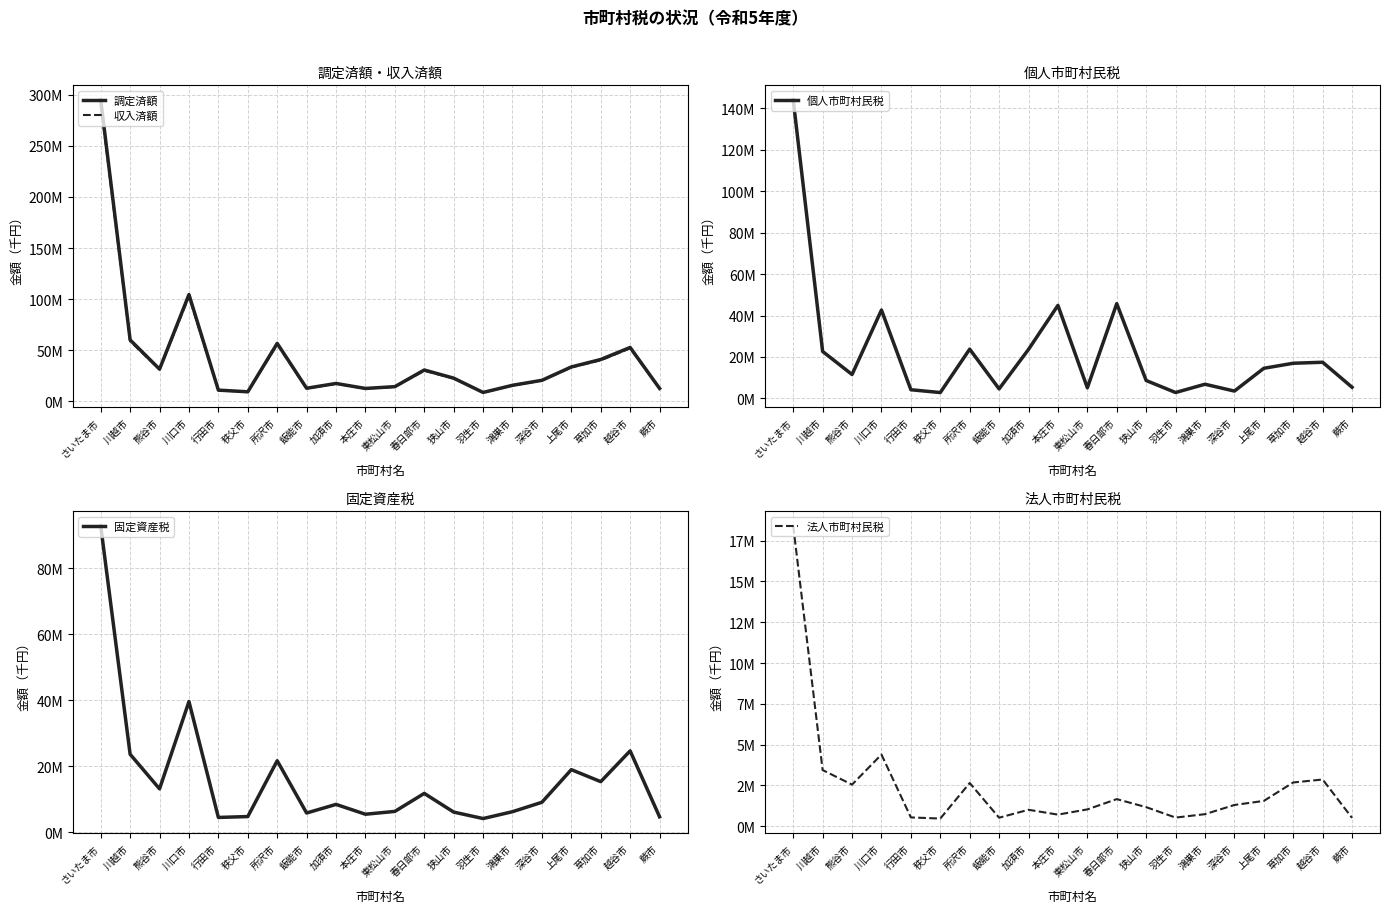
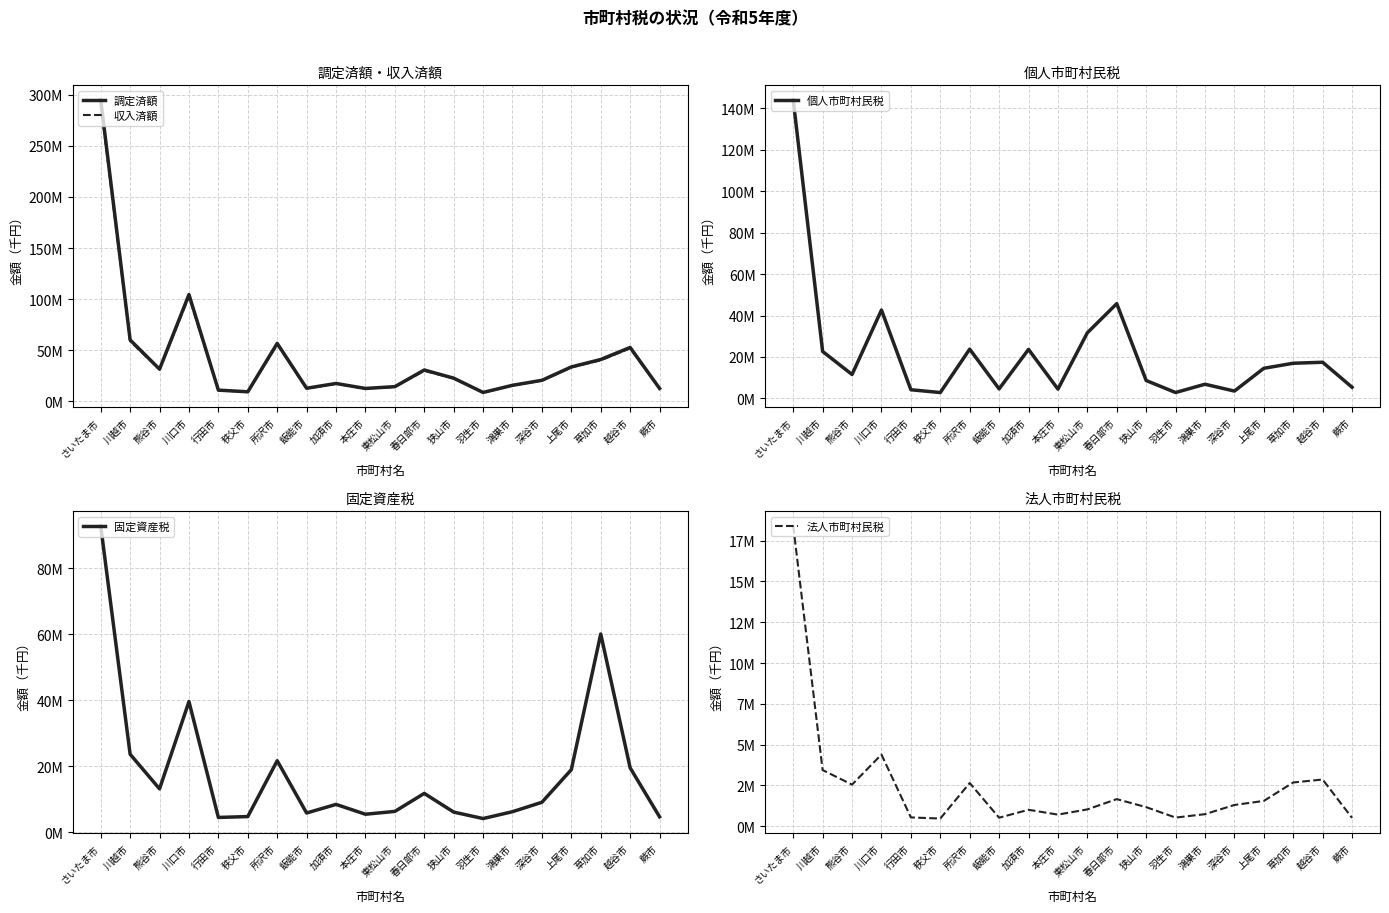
  {
    "個人市町村民税": {
      "川越市": 23000000,
      "熊谷市": 12000000,
      "川口市": 43000000,
      "行田市": 4000000,
      "秩父市": 3000000,
      "所沢市": 24000000,
      "飯能市": 5000000,
      "加須市": 24000000,
-     "本庄市": 45000000,
-     "東松山市": 5000000,
+     "本庄市": 4000000,
+     "東松山市": 32000000,
      "春日部市": 46000000,
      "狭山市": 9000000,
      "羽生市": 3000000,
      "鴻巣市": 7000000,
      "深谷市": 4000000,
      "上尾市": 15000000,
      "草加市": 17000000,
      "越谷市": 17000000,
      "蕨市": 5000000
    },
    "固定資産税": {
      "川越市": 24000000,
      "熊谷市": 13000000,
      "川口市": 40000000,
      "行田市": 4000000,
      "秩父市": 5000000,
      "所沢市": 22000000,
      "飯能市": 6000000,
      "加須市": 8000000,
      "本庄市": 5000000,
      "東松山市": 6000000,
      "春日部市": 12000000,
      "狭山市": 6000000,
      "羽生市": 4000000,
      "鴻巣市": 6000000,
      "深谷市": 9000000,
      "上尾市": 19000000,
-     "草加市": 15000000,
-     "越谷市": 25000000,
+     "草加市": 60000000,
+     "越谷市": 19000000,
      "蕨市": 5000000
    }
  }
